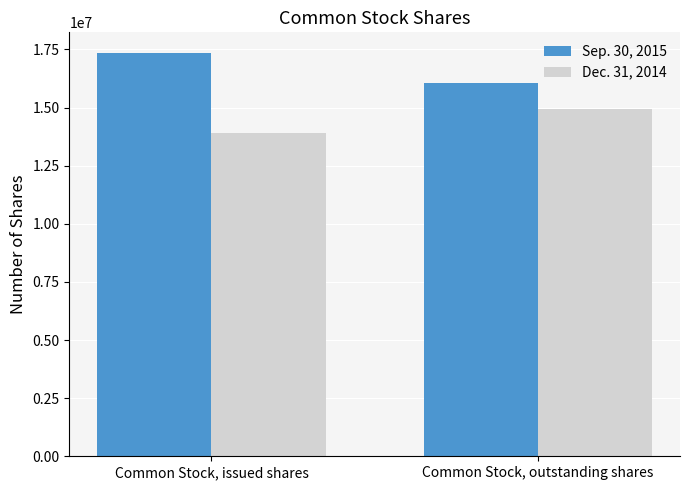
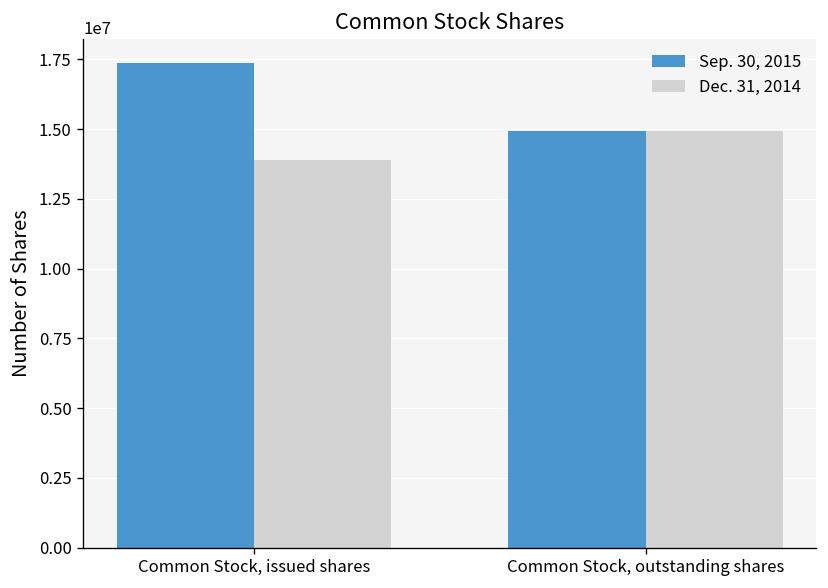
  {
    "Sep. 30, 2015": {
      "Common Stock, issued shares": 17400000,
-     "Common Stock, outstanding shares": 16000000
+     "Common Stock, outstanding shares": 14900000
    },
    "Dec. 31, 2014": {
      "Common Stock, issued shares": 13900000,
      "Common Stock, outstanding shares": 14900000
    }
  }
